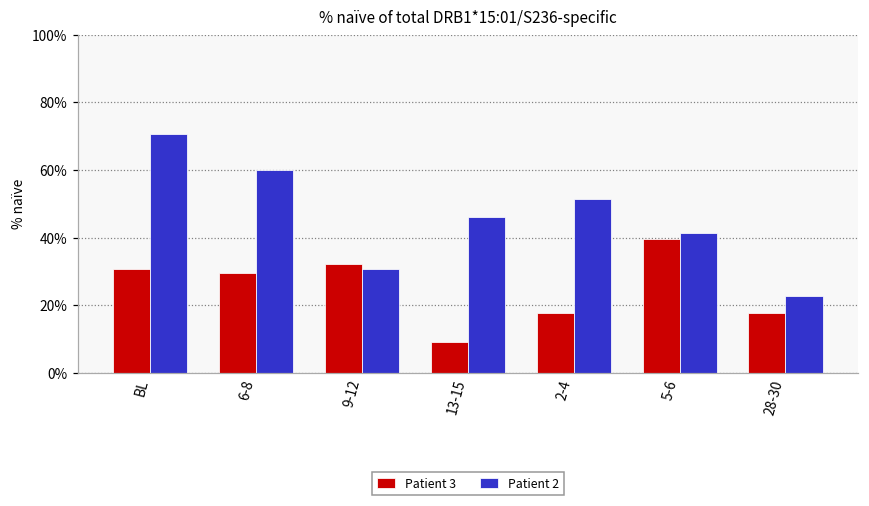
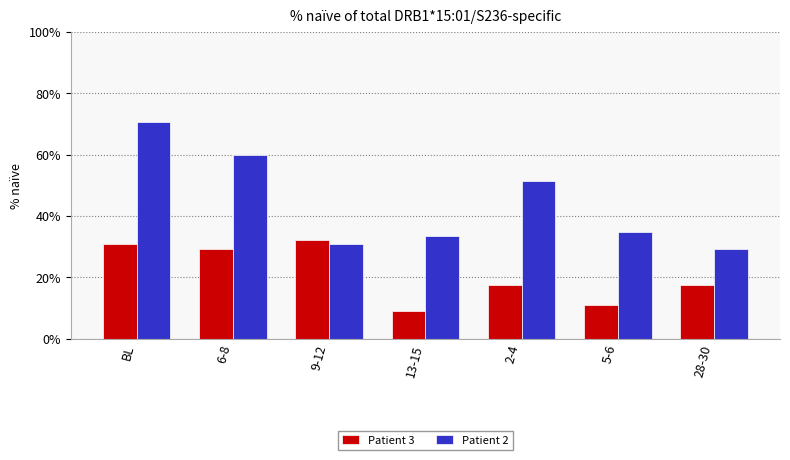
  {
    "Patient 3": {
      "BL": "31%",
      "6-8": "29%",
      "9-12": "32%",
      "13-15": "9%",
      "2-4": "18%",
-     "5-6": "40%",
+     "5-6": "11%",
      "28-30": "18%"
    },
    "Patient 2": {
      "BL": "71%",
      "6-8": "60%",
      "9-12": "31%",
-     "13-15": "46%",
+     "13-15": "33%",
      "2-4": "51%",
-     "5-6": "41%",
-     "28-30": "23%"
+     "5-6": "35%",
+     "28-30": "29%"
    }
  }
